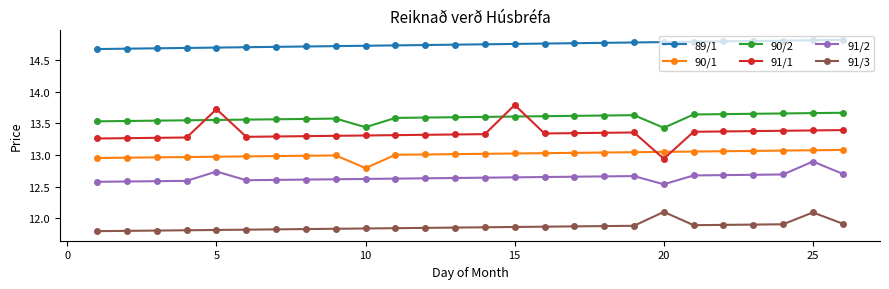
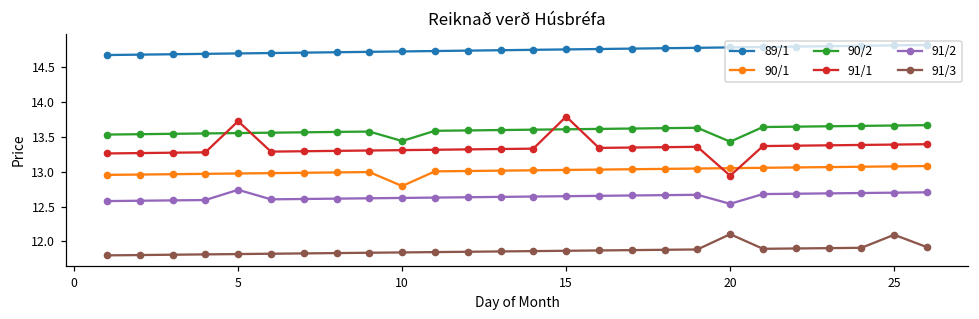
  {
    "89/1": {
      "5": 14.7,
      "10": 14.7,
      "15": 14.8
    },
    "90/1": {
      "5": 13.0,
      "10": 12.8,
      "15": 13.0,
      "20": 13.1,
      "25": 13.1
    },
    "90/2": {
      "5": 13.6,
      "10": 13.4,
      "15": 13.6,
      "20": 13.4,
      "25": 13.7
    },
    "91/1": {
      "5": 13.7,
      "10": 13.3,
      "15": 13.8,
      "20": 12.9,
      "25": 13.4
    },
    "91/2": {
      "5": 12.7,
      "10": 12.6,
      "15": 12.6,
      "20": 12.5,
-     "25": 12.9
+     "25": 12.7
    },
    "91/3": {
      "5": 11.8,
      "10": 11.8,
      "15": 11.9,
      "20": 12.1,
      "25": 12.1
    }
  }
